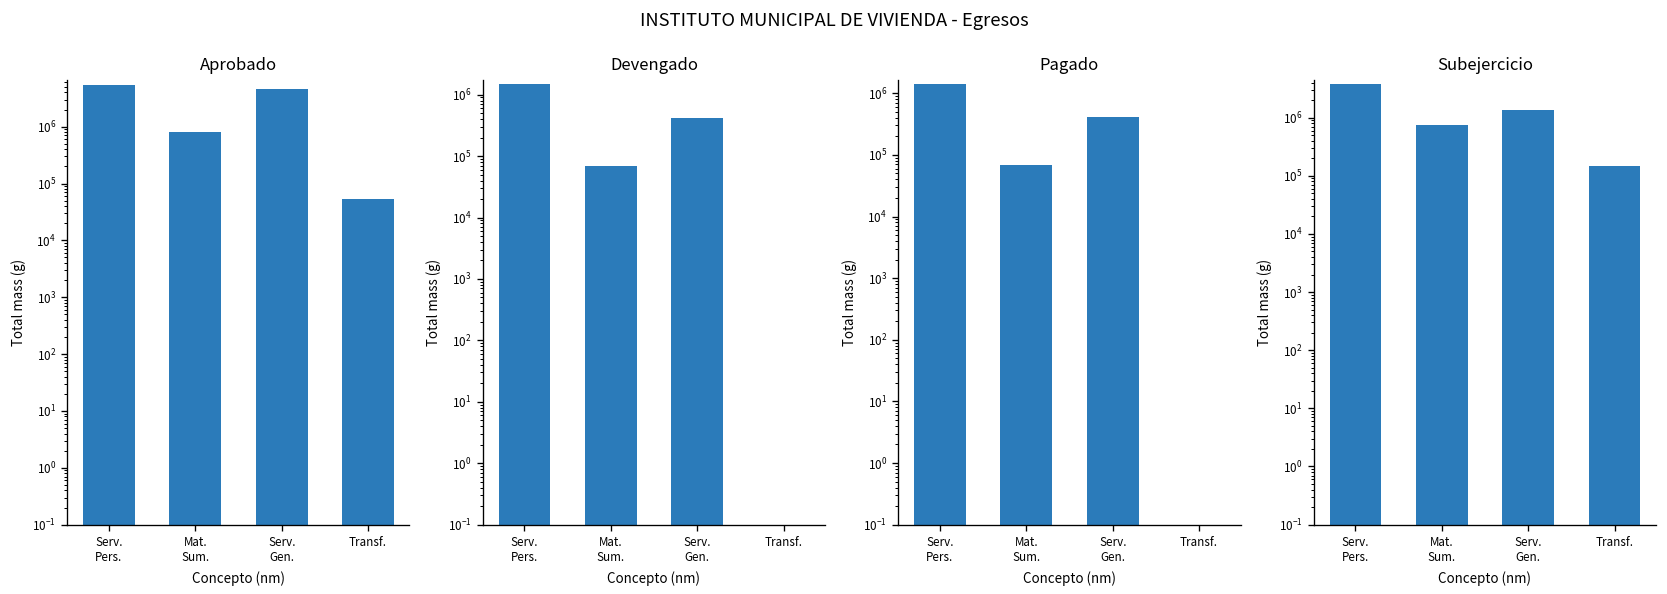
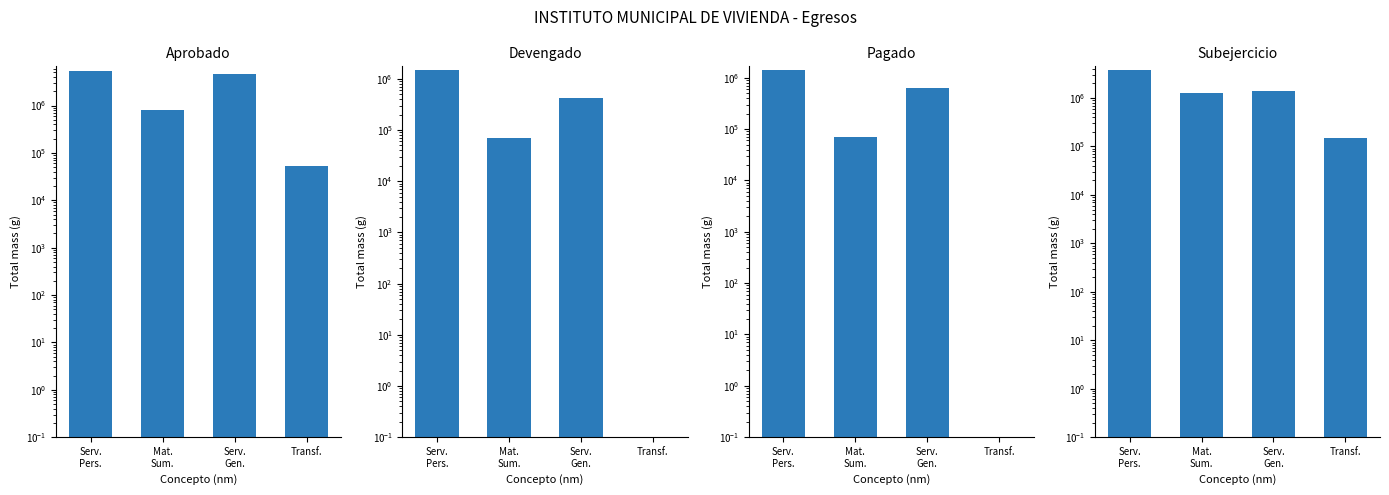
  {
    "Aprobado": {
      "Serv. Pers.": 5000000,
      "Mat. Sum.": 800000,
      "Serv. Gen.": 5000000,
      "Transf.": 50000
    },
    "Devengado": {
      "Serv. Pers.": 1500000,
      "Mat. Sum.": 70000,
      "Serv. Gen.": 400000
    },
    "Pagado": {
      "Serv. Pers.": 1400000,
      "Mat. Sum.": 70000,
-     "Serv. Gen.": 400000
+     "Serv. Gen.": 600000
    },
    "Subejercicio": {
      "Serv. Pers.": 4000000,
-     "Mat. Sum.": 800000,
+     "Mat. Sum.": 1200000,
      "Serv. Gen.": 1400000,
      "Transf.": 150000
    }
  }
